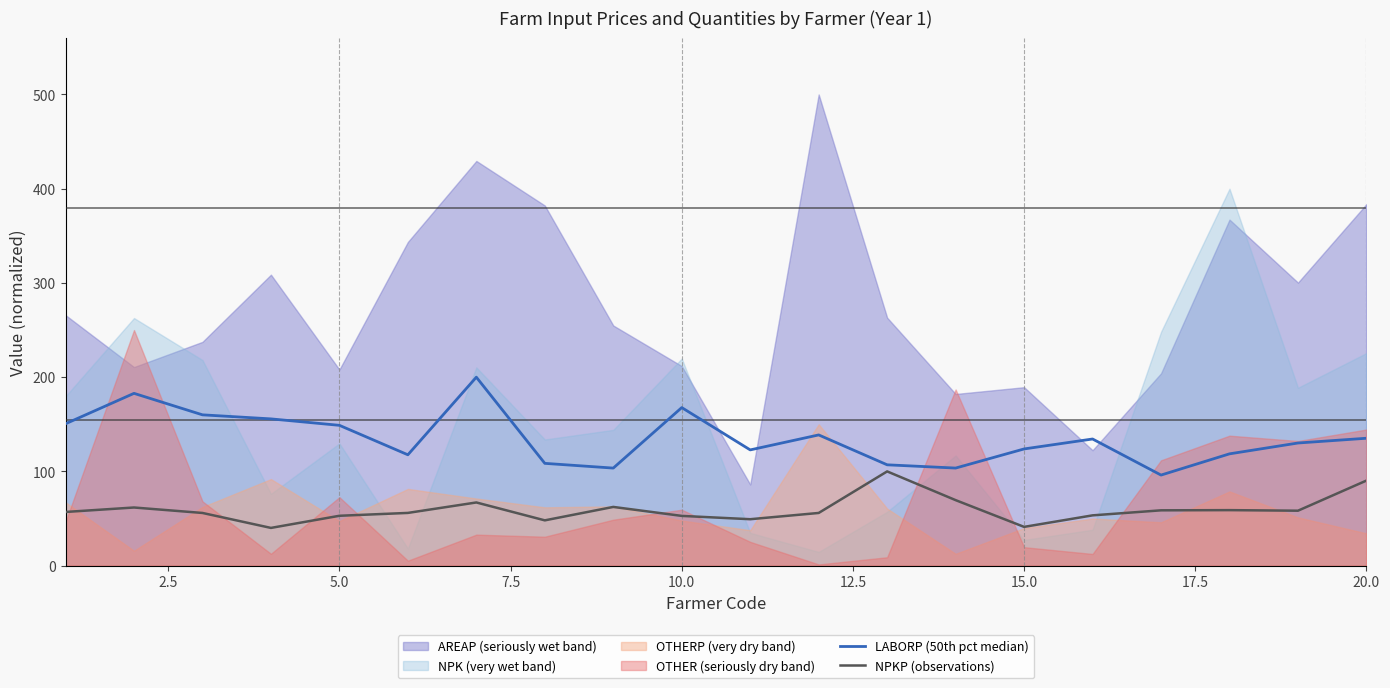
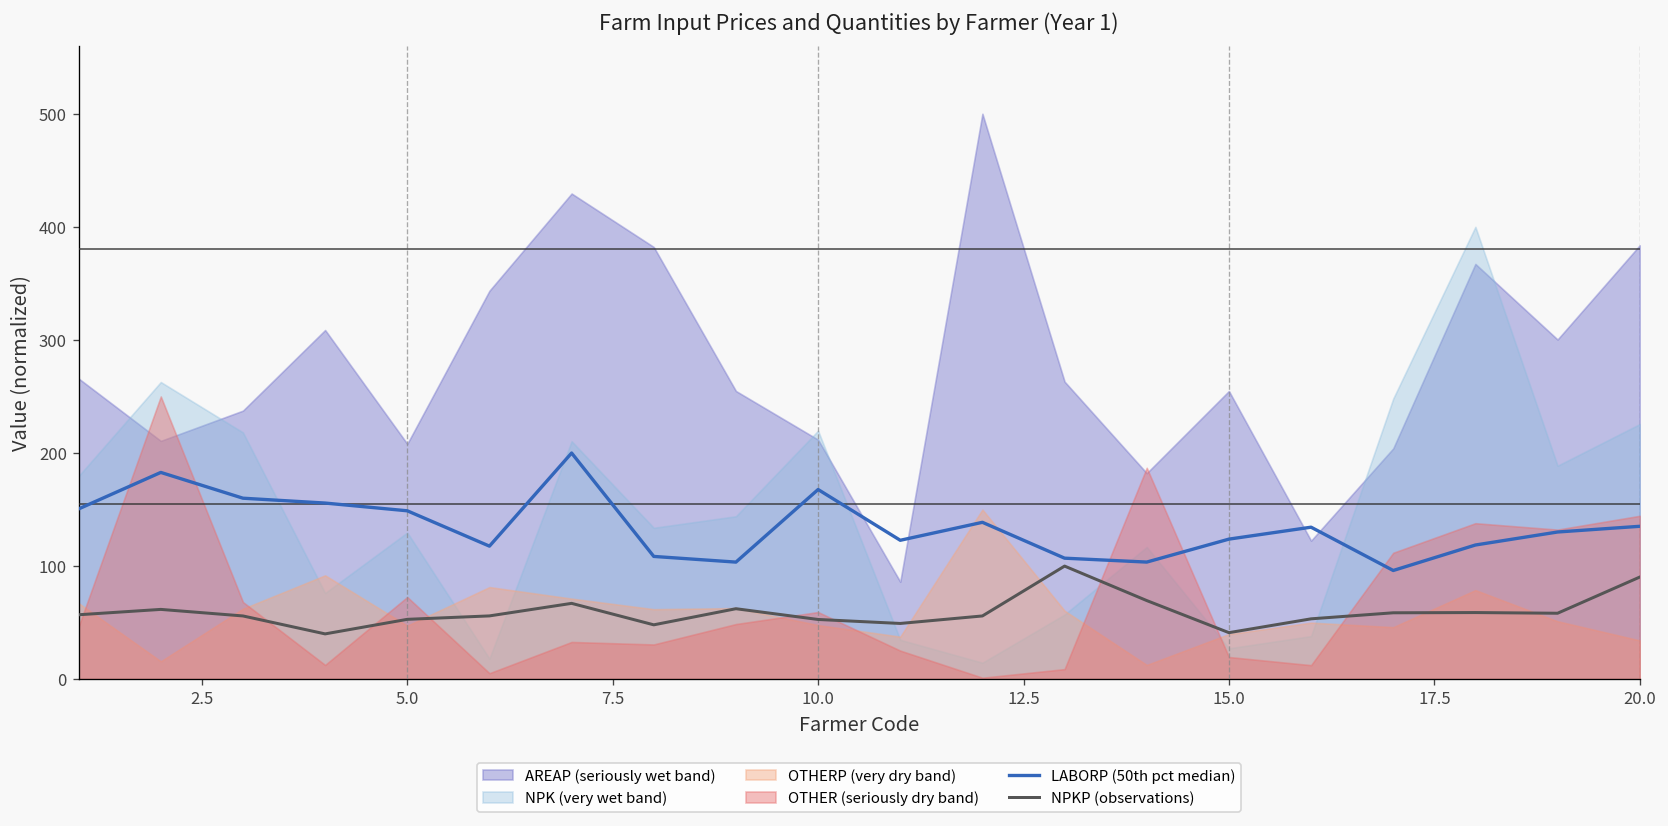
  {
    "LABORP (50th pct median)": {
      "5.0": 150,
      "10.0": 170,
      "15.0": 120,
      "20.0": 140
    },
    "AREAP (seriously wet band)": {
      "5.0": 210,
      "10.0": 210,
-     "15.0": 190,
+     "15.0": 250,
      "20.0": 380
    },
    "NPKP (observations)": {
      "5.0": 50,
      "10.0": 50,
      "20.0": 90
    },
    "NPK (very wet band)": {
      "5.0": 130,
      "10.0": 220,
      "15.0": 30,
      "20.0": 230
    }
  }
